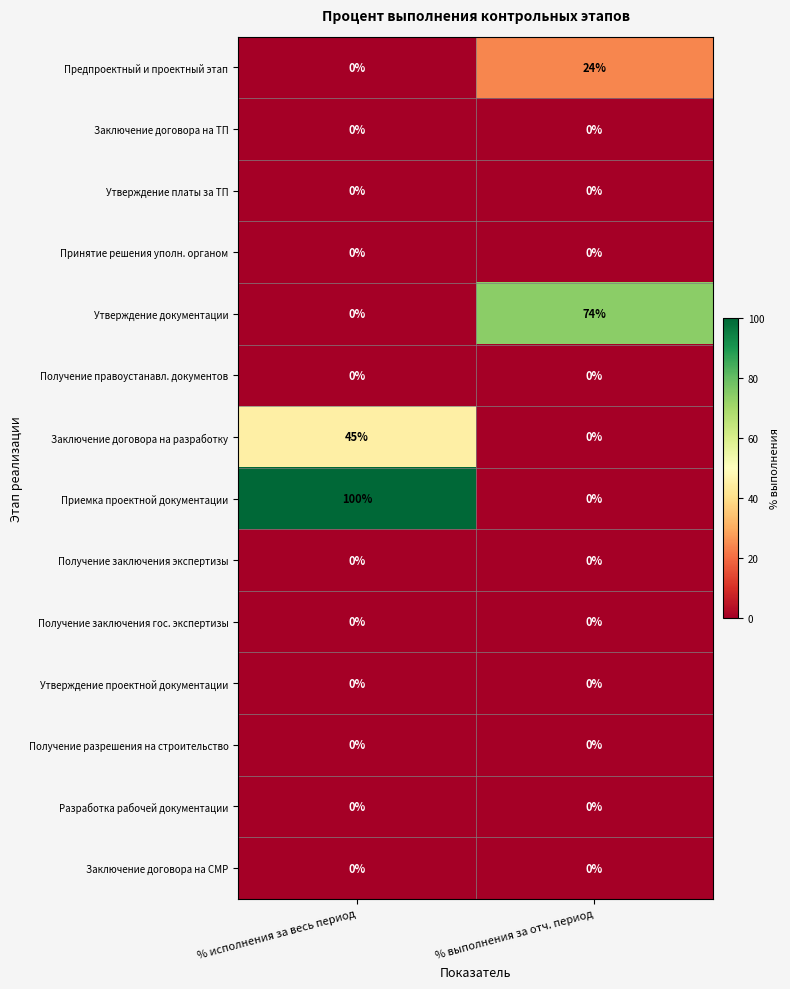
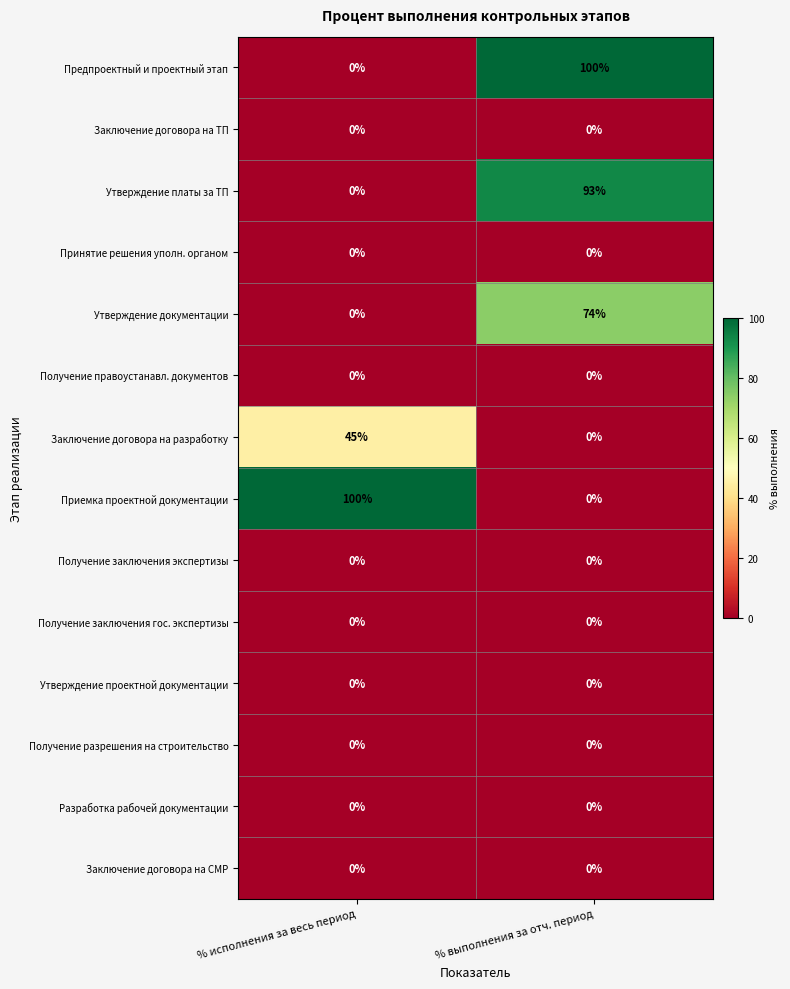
  {
    "Предпроектный и проектный этап": {
      "% исполнения за весь период": "0%",
-     "% выполнения за отч. период": "24%"
+     "% выполнения за отч. период": "100%"
    },
    "Заключение договора на ТП": {
      "% исполнения за весь период": "0%",
      "% выполнения за отч. период": "0%"
    },
    "Утверждение платы за ТП": {
      "% исполнения за весь период": "0%",
-     "% выполнения за отч. период": "0%"
+     "% выполнения за отч. период": "93%"
    },
    "Принятие решения уполн. органом": {
      "% исполнения за весь период": "0%",
      "% выполнения за отч. период": "0%"
    },
    "Утверждение документации": {
      "% исполнения за весь период": "0%",
      "% выполнения за отч. период": "74%"
    },
    "Получение правоустанавл. документов": {
      "% исполнения за весь период": "0%",
      "% выполнения за отч. период": "0%"
    },
    "Заключение договора на разработку": {
      "% исполнения за весь период": "45%",
      "% выполнения за отч. период": "0%"
    },
    "Приемка проектной документации": {
      "% исполнения за весь период": "100%",
      "% выполнения за отч. период": "0%"
    },
    "Получение заключения экспертизы": {
      "% исполнения за весь период": "0%",
      "% выполнения за отч. период": "0%"
    },
    "Получение заключения гос. экспертизы": {
      "% исполнения за весь период": "0%",
      "% выполнения за отч. период": "0%"
    },
    "Утверждение проектной документации": {
      "% исполнения за весь период": "0%",
      "% выполнения за отч. период": "0%"
    },
    "Получение разрешения на строительство": {
      "% исполнения за весь период": "0%",
      "% выполнения за отч. период": "0%"
    },
    "Разработка рабочей документации": {
      "% исполнения за весь период": "0%",
      "% выполнения за отч. период": "0%"
    },
    "Заключение договора на СМР": {
      "% исполнения за весь период": "0%",
      "% выполнения за отч. период": "0%"
    }
  }
